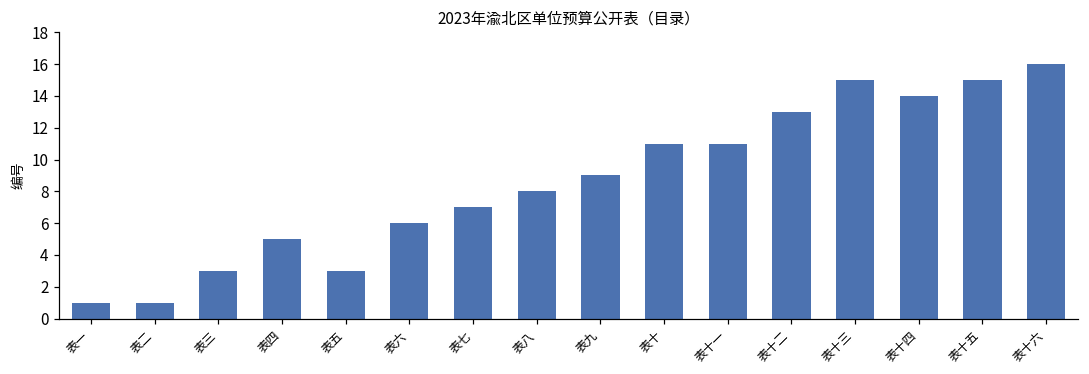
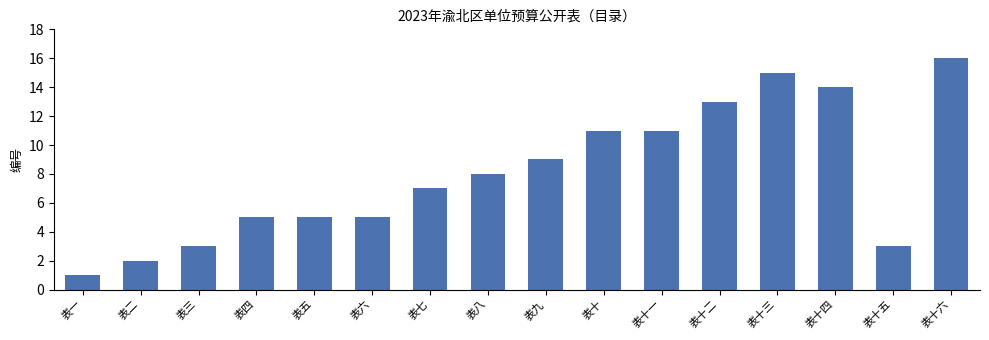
  {
    "表一": 1,
-   "表二": 1,
+   "表二": 2,
    "表三": 3,
    "表四": 5,
-   "表五": 3,
-   "表六": 6,
+   "表五": 5,
+   "表六": 5,
    "表七": 7,
    "表八": 8,
    "表九": 9,
    "表十": 11,
    "表十一": 11,
    "表十二": 13,
    "表十三": 15,
    "表十四": 14,
-   "表十五": 15,
+   "表十五": 3,
    "表十六": 16
  }
